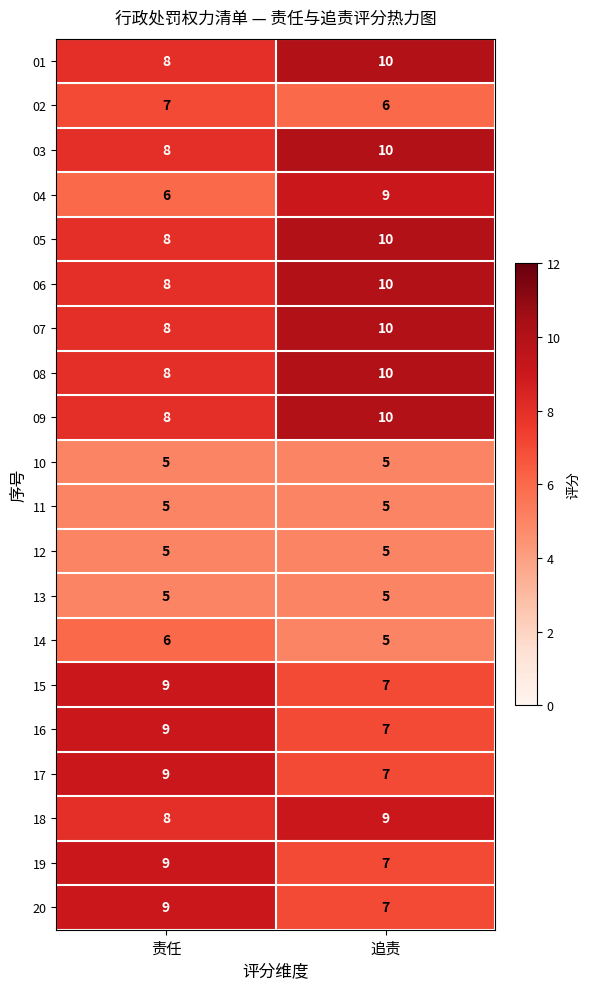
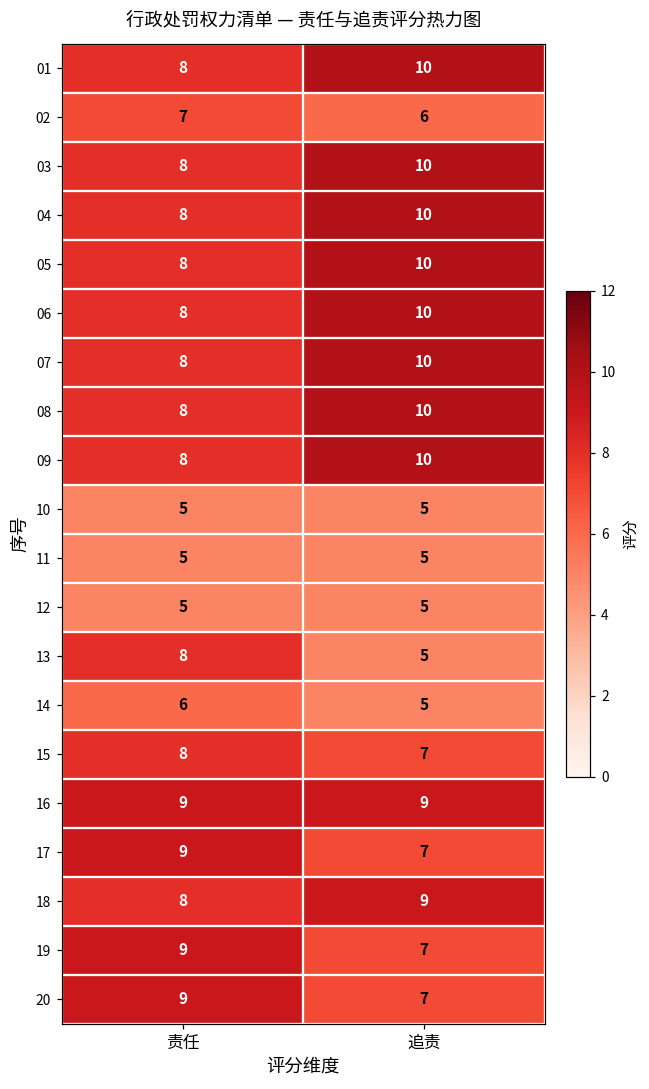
  {
    "01": {
      "责任": 8,
      "追责": 10
    },
    "02": {
      "责任": 7,
      "追责": 6
    },
    "03": {
      "责任": 8,
      "追责": 10
    },
    "04": {
-     "责任": 6,
-     "追责": 9
+     "责任": 8,
+     "追责": 10
    },
    "05": {
      "责任": 8,
      "追责": 10
    },
    "06": {
      "责任": 8,
      "追责": 10
    },
    "07": {
      "责任": 8,
      "追责": 10
    },
    "08": {
      "责任": 8,
      "追责": 10
    },
    "09": {
      "责任": 8,
      "追责": 10
    },
    "10": {
      "责任": 5,
      "追责": 5
    },
    "11": {
      "责任": 5,
      "追责": 5
    },
    "12": {
      "责任": 5,
      "追责": 5
    },
    "13": {
-     "责任": 5,
+     "责任": 8,
      "追责": 5
    },
    "14": {
      "责任": 6,
      "追责": 5
    },
    "15": {
-     "责任": 9,
+     "责任": 8,
      "追责": 7
    },
    "16": {
      "责任": 9,
-     "追责": 7
+     "追责": 9
    },
    "17": {
      "责任": 9,
      "追责": 7
    },
    "18": {
      "责任": 8,
      "追责": 9
    },
    "19": {
      "责任": 9,
      "追责": 7
    },
    "20": {
      "责任": 9,
      "追责": 7
    }
  }
